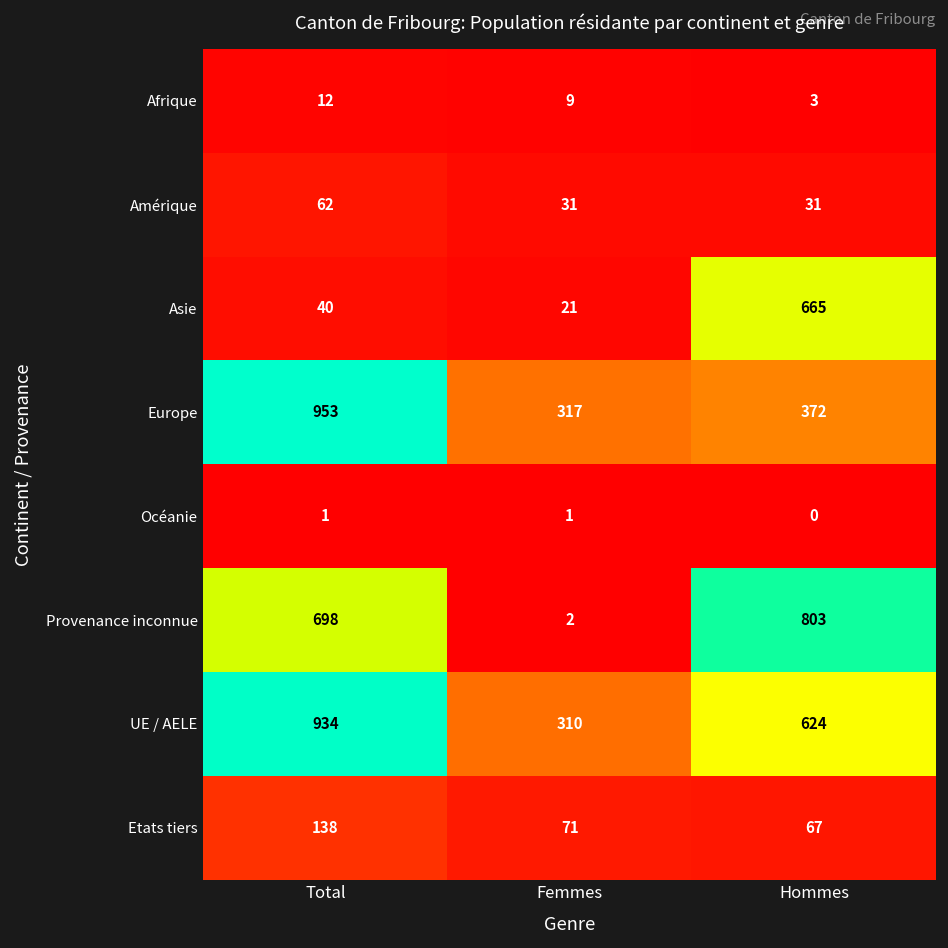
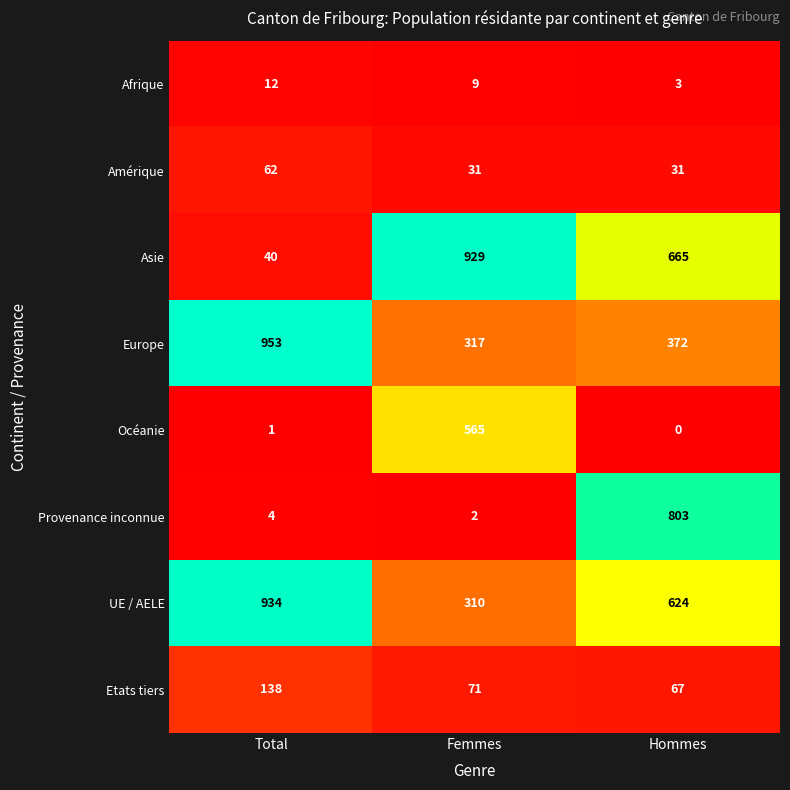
  {
    "Afrique": {
      "Total": 12,
      "Femmes": 9,
      "Hommes": 3
    },
    "Amérique": {
      "Total": 62,
      "Femmes": 31,
      "Hommes": 31
    },
    "Asie": {
      "Total": 40,
-     "Femmes": 21,
+     "Femmes": 929,
      "Hommes": 665
    },
    "Europe": {
      "Total": 953,
      "Femmes": 317,
      "Hommes": 372
    },
    "Océanie": {
      "Total": 1,
-     "Femmes": 1,
+     "Femmes": 565,
      "Hommes": 0
    },
    "Provenance inconnue": {
-     "Total": 698,
+     "Total": 4,
      "Femmes": 2,
      "Hommes": 803
    },
    "UE / AELE": {
      "Total": 934,
      "Femmes": 310,
      "Hommes": 624
    },
    "Etats tiers": {
      "Total": 138,
      "Femmes": 71,
      "Hommes": 67
    }
  }
